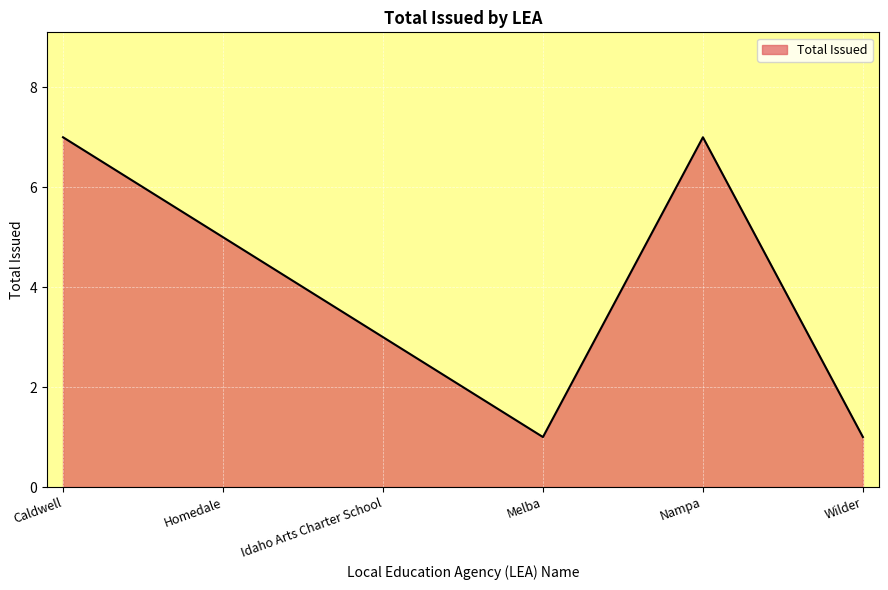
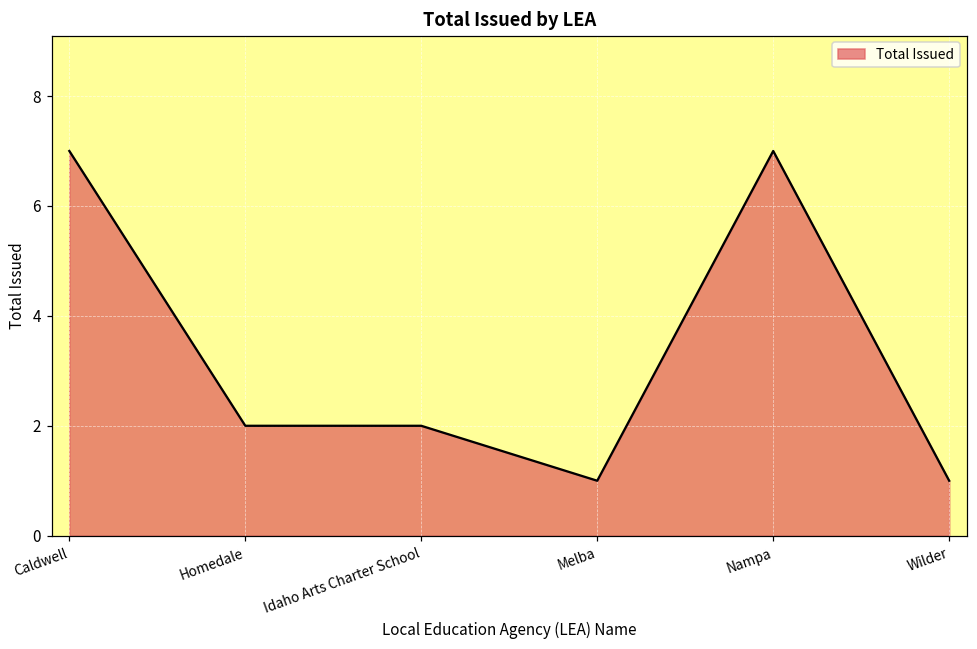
  {
    "Caldwell": 7,
-   "Homedale": 5,
-   "Idaho Arts Charter School": 3,
+   "Homedale": 2,
+   "Idaho Arts Charter School": 2,
    "Melba": 1,
    "Nampa": 7,
    "Wilder": 1
  }
